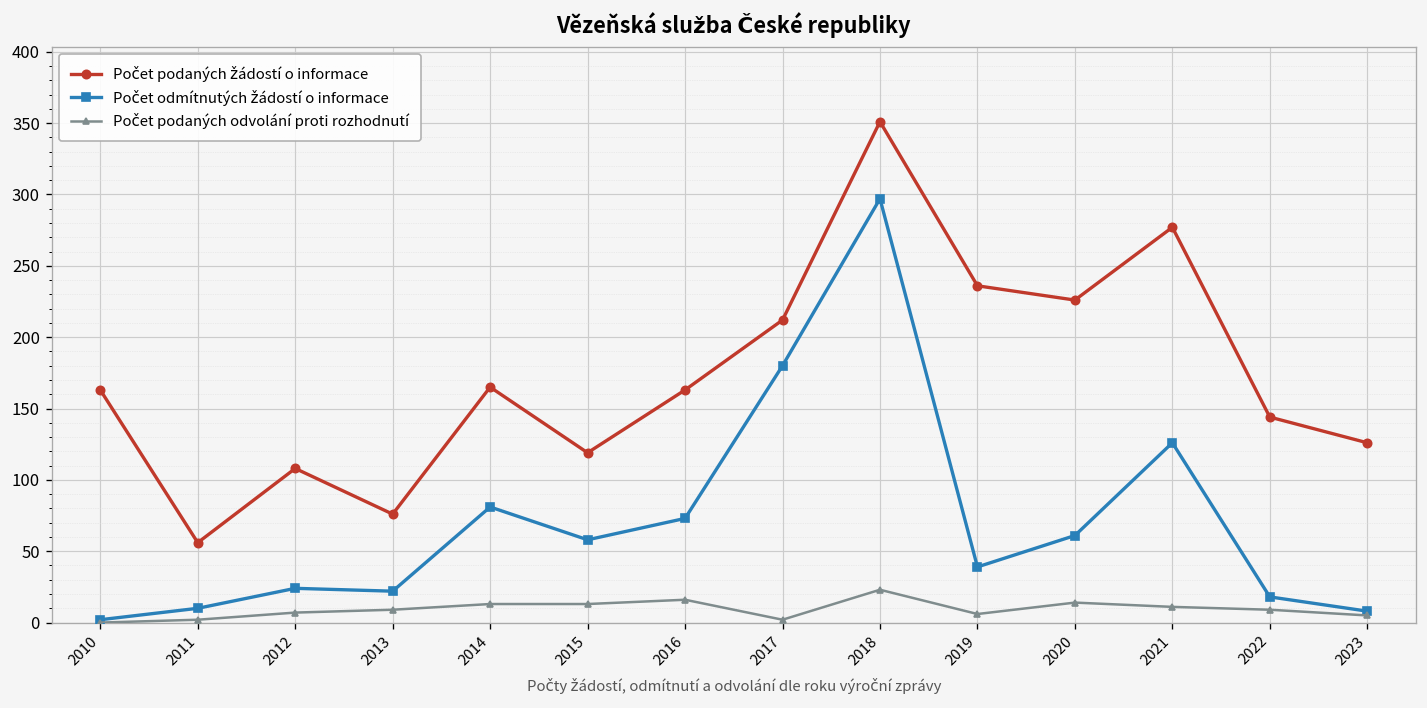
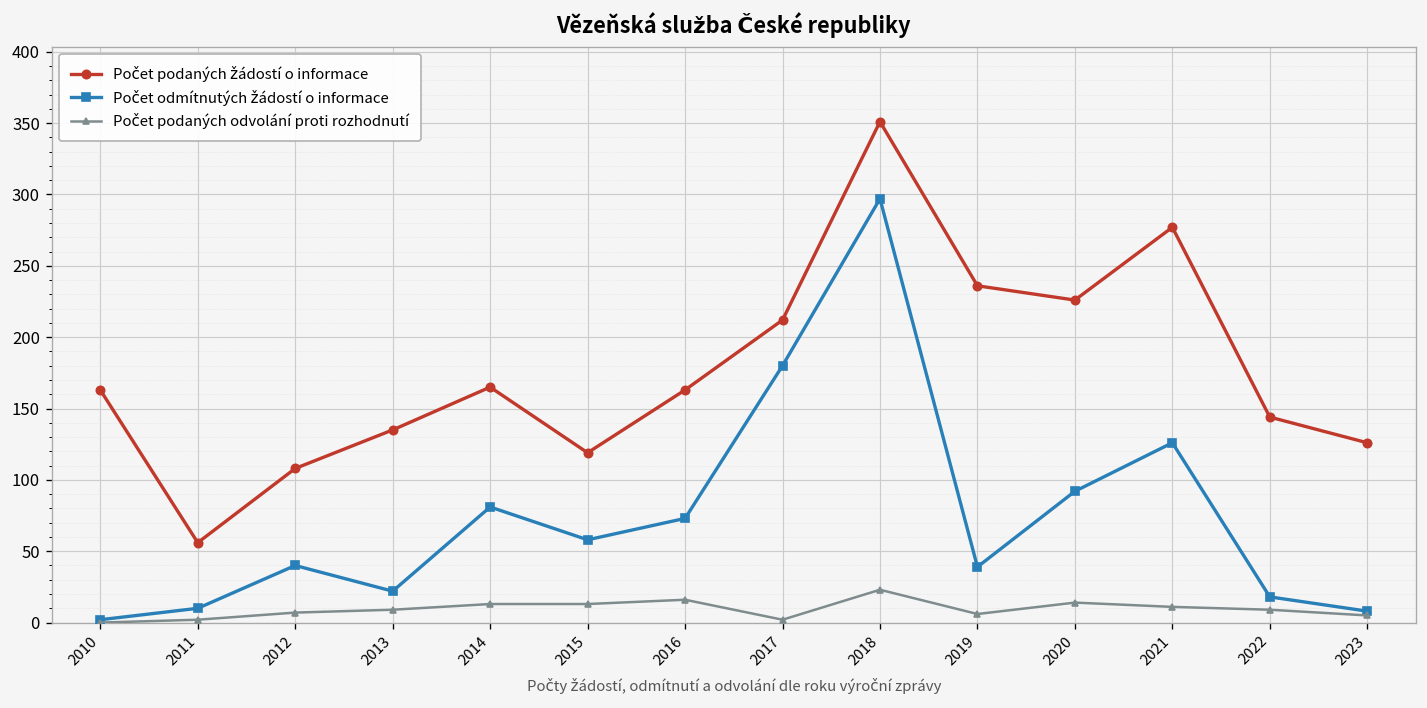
  {
    "Počet podaných žádostí o informace": {
      "2010": 163,
      "2011": 56,
      "2012": 108,
-     "2013": 76,
+     "2013": 135,
      "2014": 165,
      "2015": 119,
      "2016": 163,
      "2017": 212,
      "2018": 351,
      "2019": 236,
      "2020": 226,
      "2021": 277,
      "2022": 144,
      "2023": 126
    },
    "Počet odmítnutých žádostí o informace": {
      "2011": 10,
-     "2012": 24,
+     "2012": 40,
      "2013": 22,
      "2014": 81,
      "2015": 58,
      "2016": 73,
      "2017": 180,
      "2018": 297,
      "2019": 39,
-     "2020": 61,
+     "2020": 92,
      "2021": 126,
      "2022": 18,
      "2023": 8
    },
    "Počet podaných odvolání proti rozhodnutí": {
      "2011": 2,
      "2012": 7,
      "2013": 9,
      "2014": 13,
      "2015": 13,
      "2016": 16,
      "2017": 2,
      "2018": 23,
      "2019": 6,
      "2020": 14,
      "2021": 11,
      "2022": 9,
      "2023": 5
    }
  }
